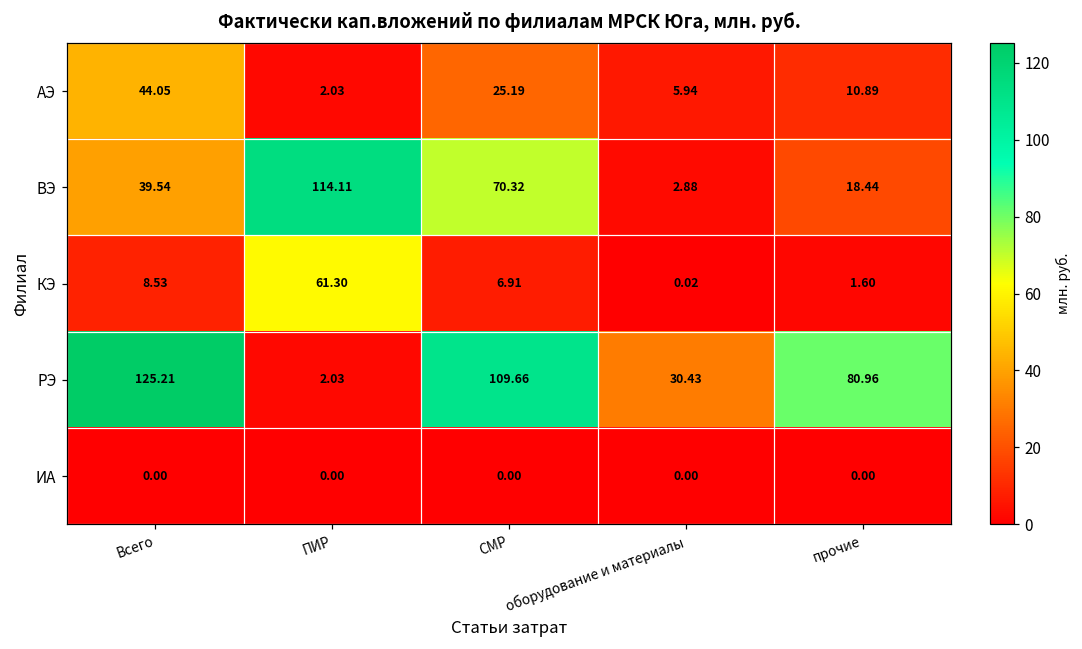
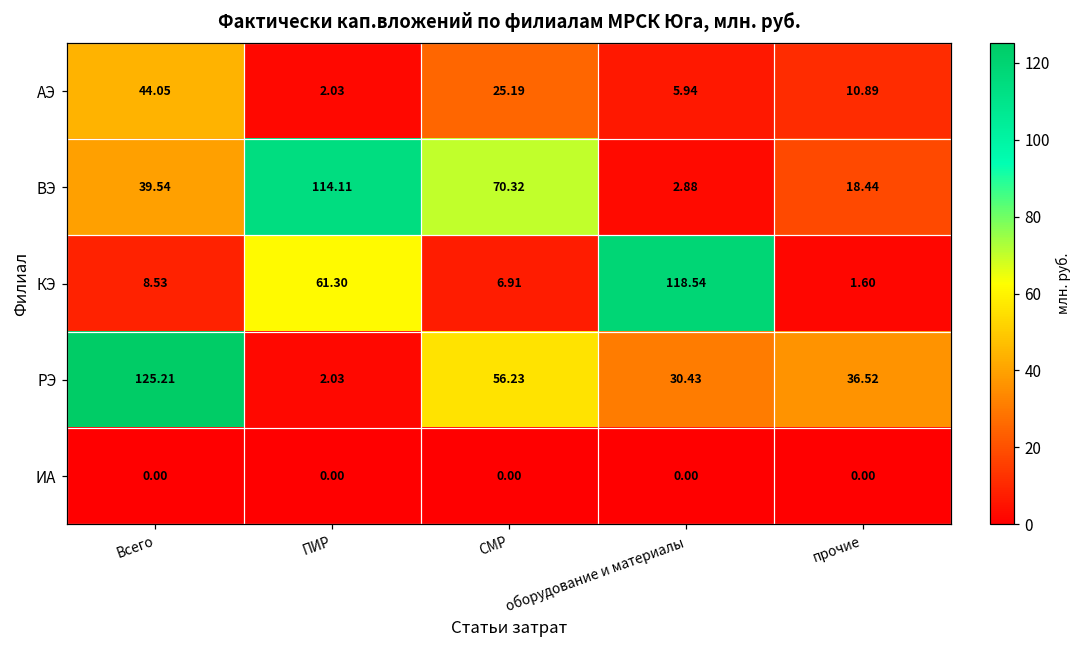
  {
    "АЭ": {
      "Всего": 44.05,
      "ПИР": 2.03,
      "СМР": 25.19,
      "оборудование и материалы": 5.94,
      "прочие": 10.89
    },
    "ВЭ": {
      "Всего": 39.54,
      "ПИР": 114.11,
      "СМР": 70.32,
      "оборудование и материалы": 2.88,
      "прочие": 18.44
    },
    "КЭ": {
      "Всего": 8.53,
      "ПИР": 61.30,
      "СМР": 6.91,
-     "оборудование и материалы": 0.02,
+     "оборудование и материалы": 118.54,
      "прочие": 1.60
    },
    "РЭ": {
      "Всего": 125.21,
      "ПИР": 2.03,
-     "СМР": 109.66,
+     "СМР": 56.23,
      "оборудование и материалы": 30.43,
-     "прочие": 80.96
+     "прочие": 36.52
    },
    "ИА": {
      "Всего": 0.00,
      "ПИР": 0.00,
      "СМР": 0.00,
      "оборудование и материалы": 0.00,
      "прочие": 0.00
    }
  }
